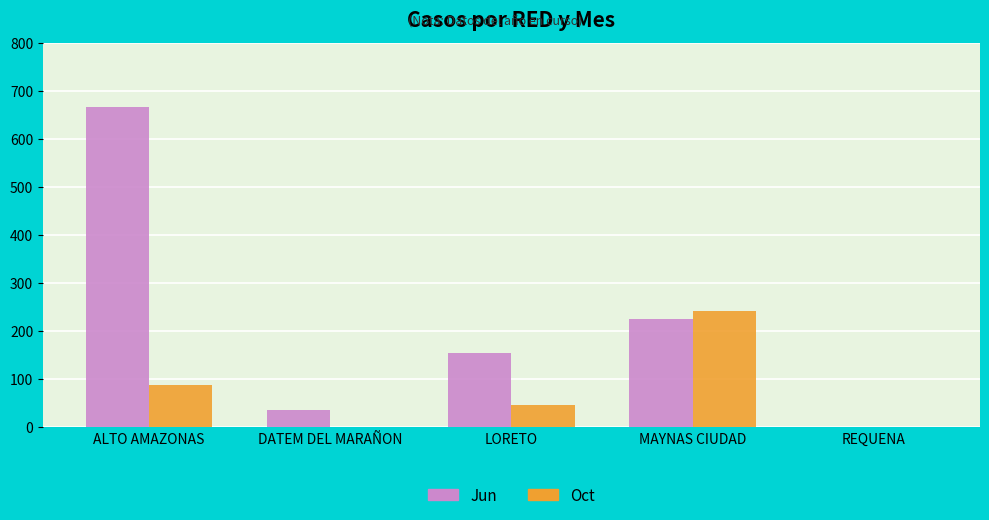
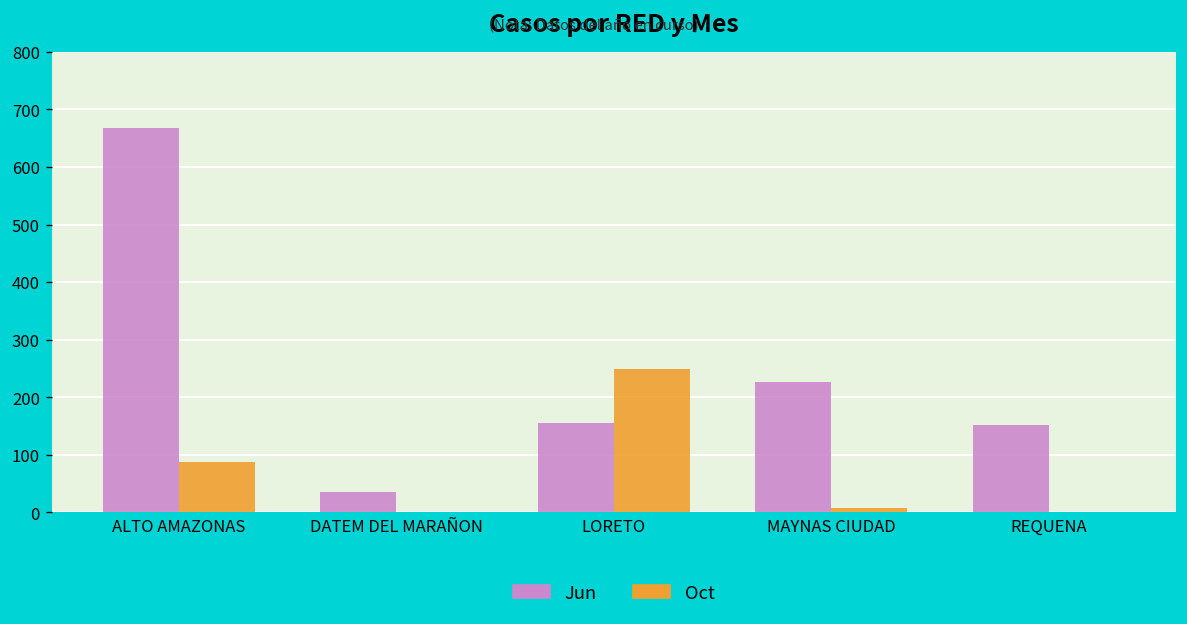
  {
    "Jun": {
      "ALTO AMAZONAS": 670,
      "DATEM DEL MARAÑON": 40,
      "LORETO": 160,
      "MAYNAS CIUDAD": 230,
-     "REQUENA": 0
+     "REQUENA": 150
    },
    "Oct": {
      "ALTO AMAZONAS": 90,
      "DATEM DEL MARAÑON": 0,
-     "LORETO": 50,
-     "MAYNAS CIUDAD": 240,
+     "LORETO": 250,
+     "MAYNAS CIUDAD": 10,
      "REQUENA": 0
    }
  }
